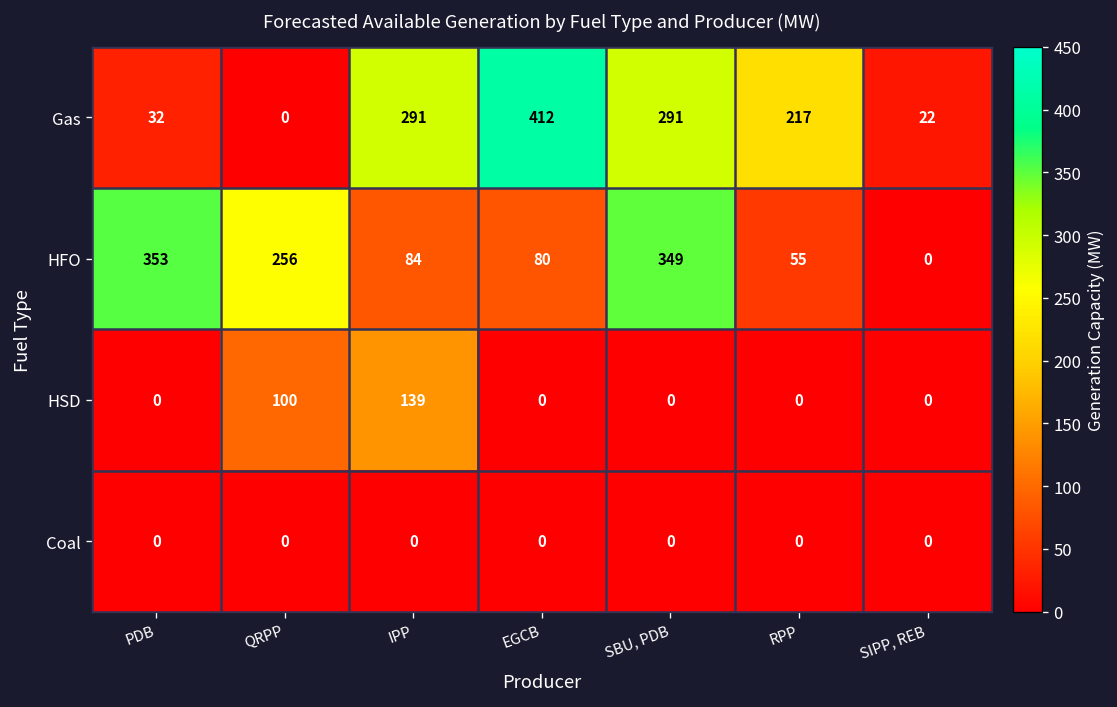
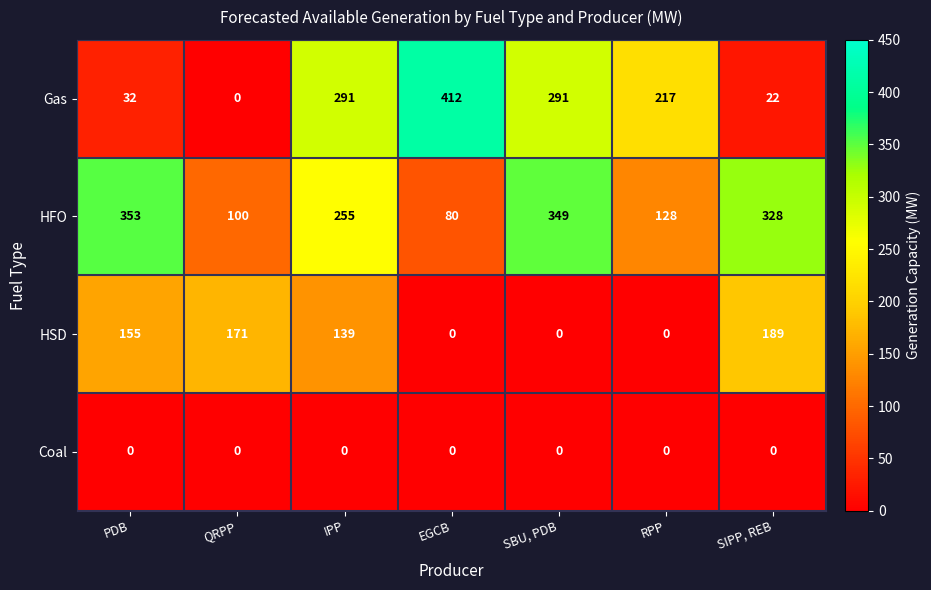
  {
    "Gas": {
      "PDB": 32,
      "QRPP": 0,
      "IPP": 291,
      "EGCB": 412,
      "SBU, PDB": 291,
      "RPP": 217,
      "SIPP, REB": 22
    },
    "HFO": {
      "PDB": 353,
-     "QRPP": 256,
-     "IPP": 84,
+     "QRPP": 100,
+     "IPP": 255,
      "EGCB": 80,
      "SBU, PDB": 349,
-     "RPP": 55,
-     "SIPP, REB": 0
+     "RPP": 128,
+     "SIPP, REB": 328
    },
    "HSD": {
-     "PDB": 0,
-     "QRPP": 100,
+     "PDB": 155,
+     "QRPP": 171,
      "IPP": 139,
      "EGCB": 0,
      "SBU, PDB": 0,
      "RPP": 0,
-     "SIPP, REB": 0
+     "SIPP, REB": 189
    },
    "Coal": {
      "PDB": 0,
      "QRPP": 0,
      "IPP": 0,
      "EGCB": 0,
      "SBU, PDB": 0,
      "RPP": 0,
      "SIPP, REB": 0
    }
  }
